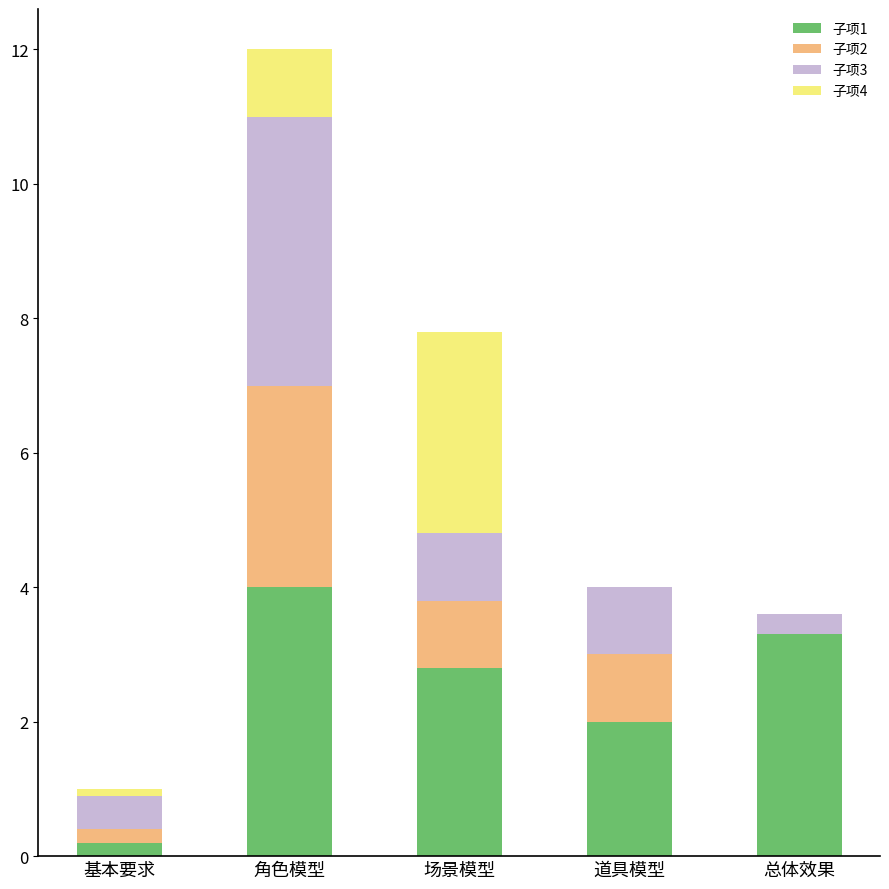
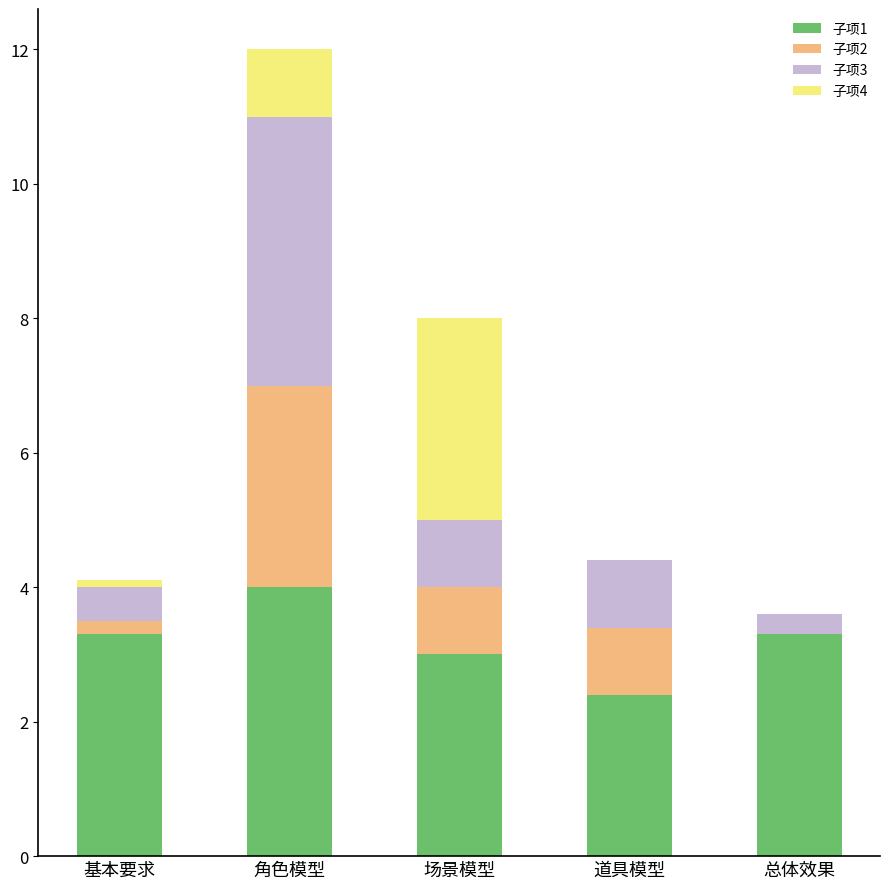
  {
    "子项1": {
-     "基本要求": 0.2,
+     "基本要求": 3.3,
      "角色模型": 4.0,
-     "场景模型": 2.8,
-     "道具模型": 2.0,
+     "场景模型": 3.0,
+     "道具模型": 2.4,
      "总体效果": 3.3
    },
    "子项3": {
      "基本要求": 0.5,
      "角色模型": 4.0,
      "场景模型": 1.0,
      "道具模型": 1.0,
      "总体效果": 0.3
    }
  }
